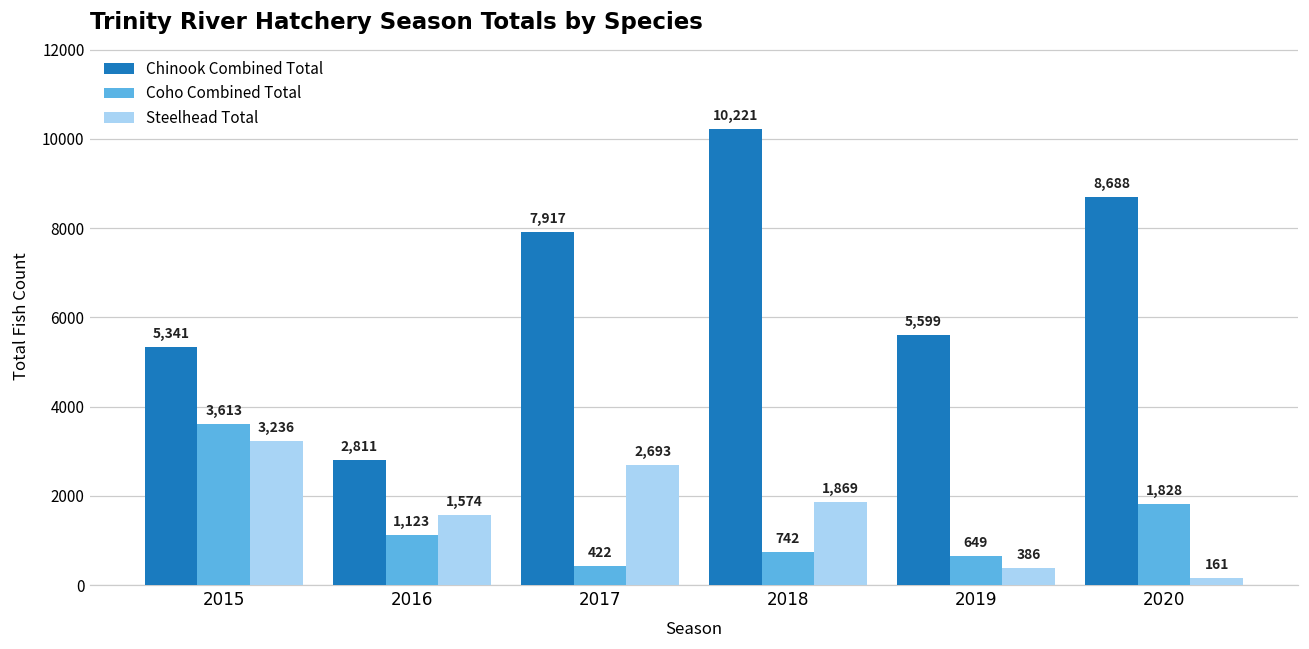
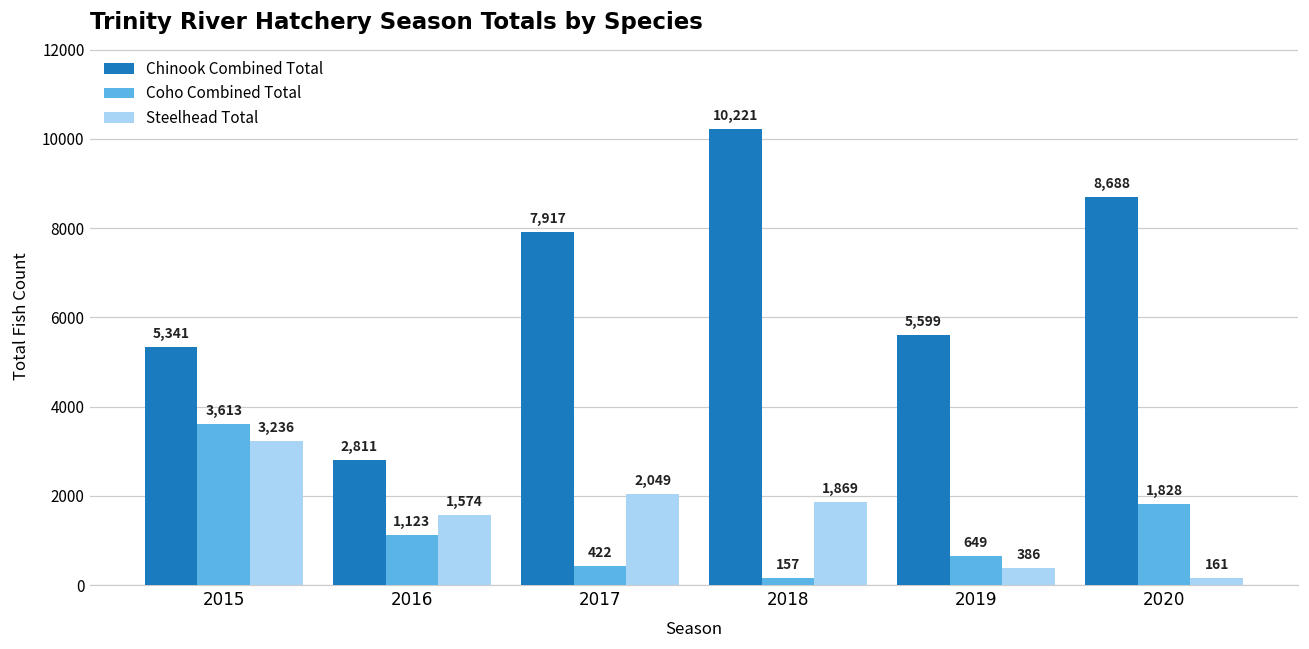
  {
    "Chinook Combined Total": {
      "2015": "5,341",
      "2016": "2,811",
      "2017": "7,917",
      "2018": "10,221",
      "2019": "5,599",
      "2020": "8,688"
    },
    "Coho Combined Total": {
      "2015": "3,613",
      "2016": "1,123",
      "2017": "422",
-     "2018": "742",
+     "2018": "157",
      "2019": "649",
      "2020": "1,828"
    },
    "Steelhead Total": {
      "2015": "3,236",
      "2016": "1,574",
-     "2017": "2,693",
+     "2017": "2,049",
      "2018": "1,869",
      "2019": "386",
      "2020": "161"
    }
  }
